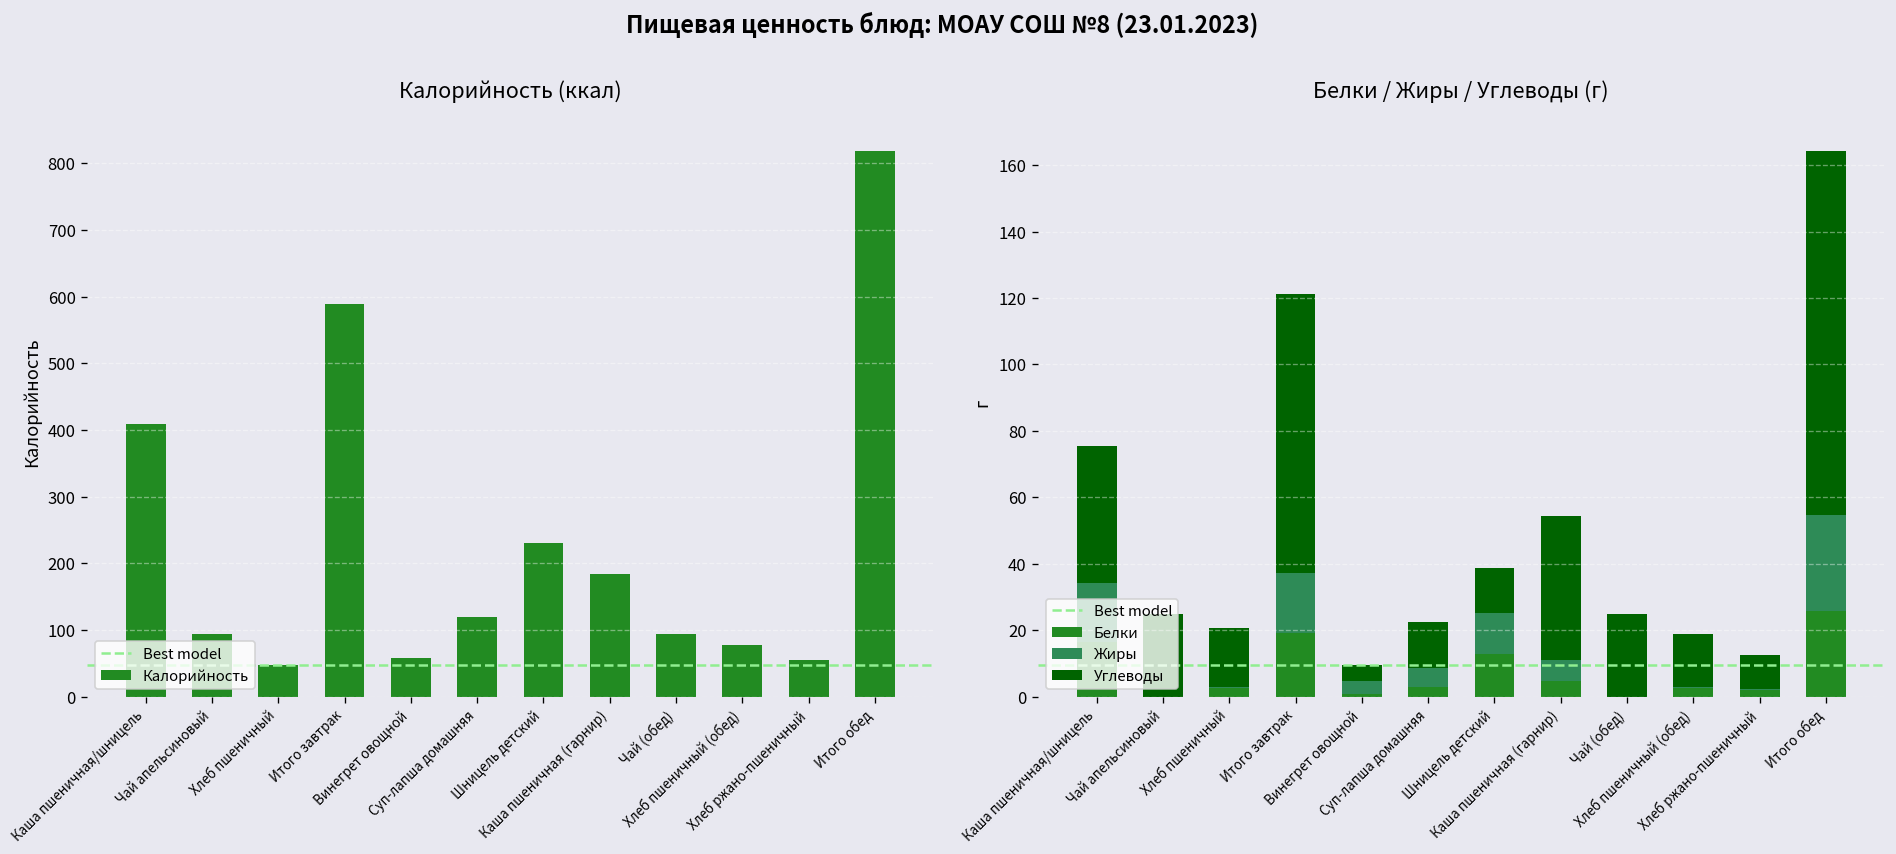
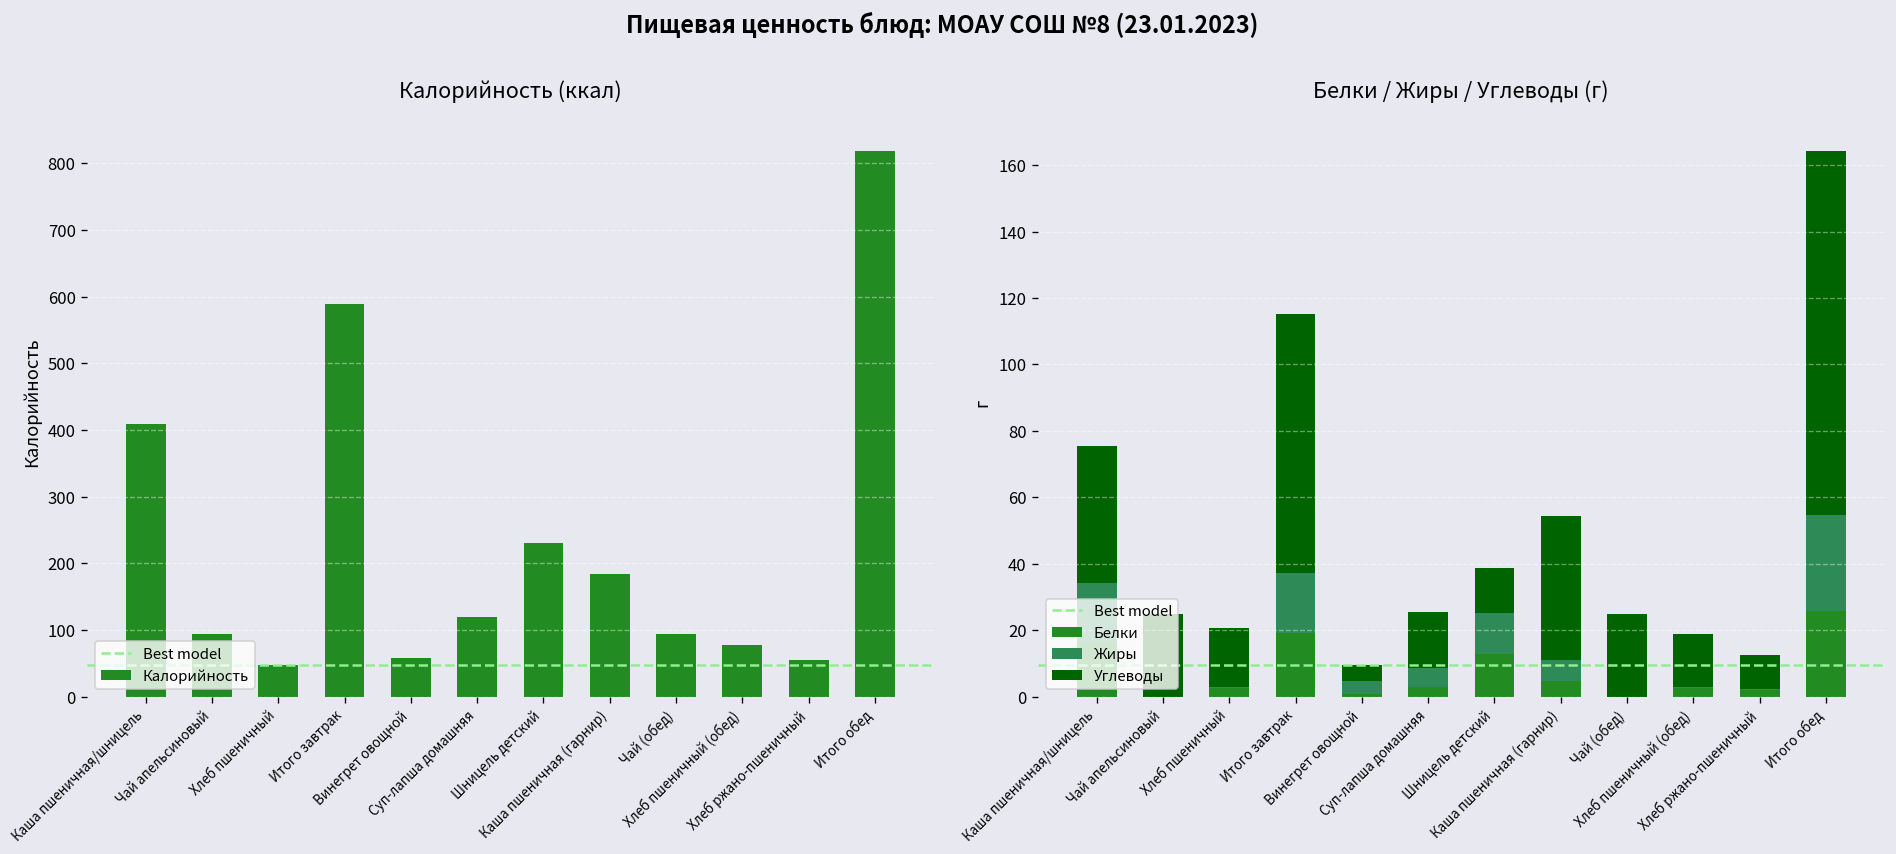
  {
    "Калорийность (ккал)": {
      "Каша пшеничная/шницель": 410,
      "Чай апельсиновый": 90,
      "Хлеб пшеничный": 50,
      "Итого завтрак": 590,
      "Винегрет овощной": 60,
      "Суп-лапша домашняя": 120,
      "Шницель детский": 230,
      "Каша пшеничная (гарнир)": 180,
      "Чай (обед)": 90,
      "Хлеб пшеничный (обед)": 80,
      "Хлеб ржано-пшеничный": 50,
      "Итого обед": 820
    },
    "Белки / Жиры / Углеводы (г)": {
      "Углеводы": {
        "Каша пшеничная/шницель": 41,
        "Хлеб пшеничный": 18,
-       "Итого завтрак": 84,
+       "Итого завтрак": 78,
        "Винегрет овощной": 5,
-       "Суп-лапша домашняя": 14,
+       "Суп-лапша домашняя": 17,
        "Шницель детский": 14,
        "Каша пшеничная (гарнир)": 43,
        "Чай (обед)": 25,
        "Хлеб пшеничный (обед)": 16,
        "Хлеб ржано-пшеничный": 10,
        "Итого обед": 109
      }
    }
  }
